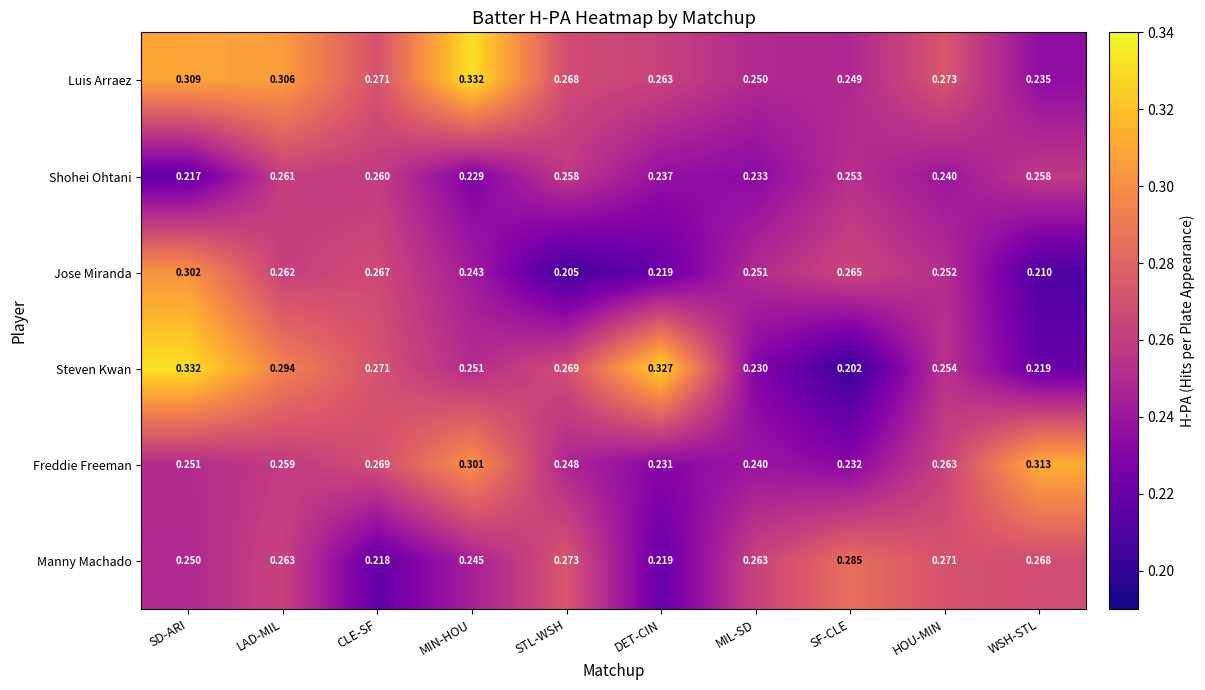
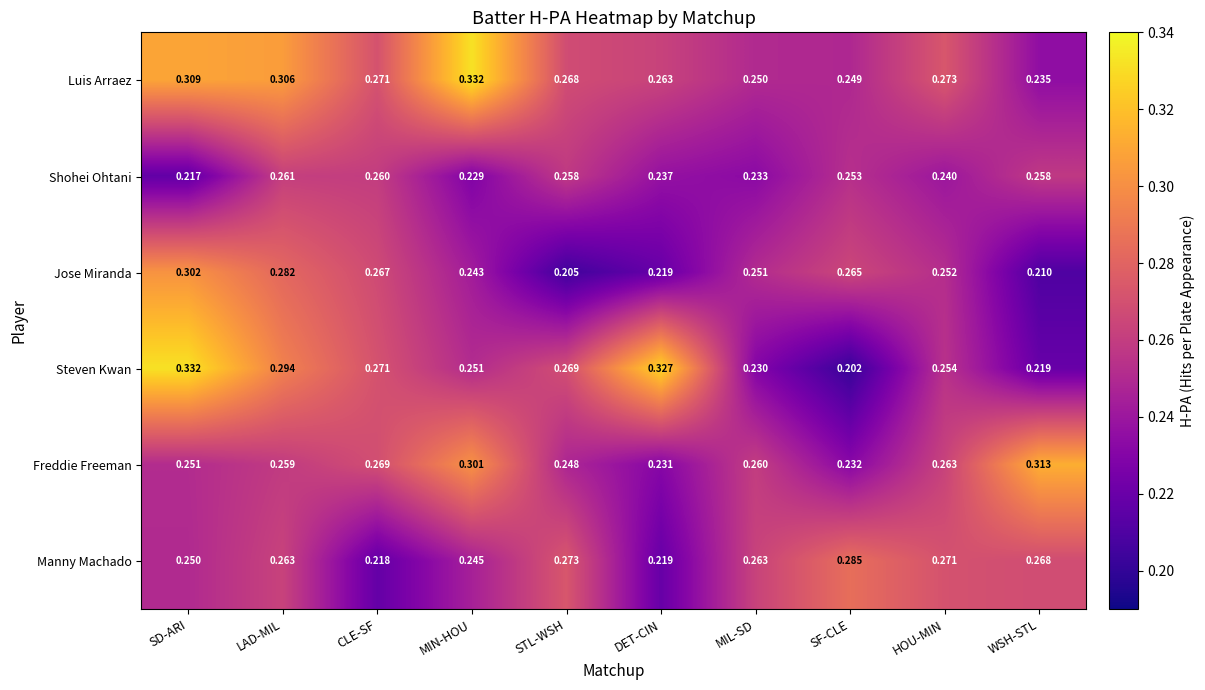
  {
    "Luis Arraez": {
      "SD-ARI": 0.309,
      "LAD-MIL": 0.306,
      "CLE-SF": 0.271,
      "MIN-HOU": 0.332,
      "STL-WSH": 0.268,
      "DET-CIN": 0.263,
      "MIL-SD": 0.250,
      "SF-CLE": 0.249,
      "HOU-MIN": 0.273,
      "WSH-STL": 0.235
    },
    "Shohei Ohtani": {
      "SD-ARI": 0.217,
      "LAD-MIL": 0.261,
      "CLE-SF": 0.260,
      "MIN-HOU": 0.229,
      "STL-WSH": 0.258,
      "DET-CIN": 0.237,
      "MIL-SD": 0.233,
      "SF-CLE": 0.253,
      "HOU-MIN": 0.240,
      "WSH-STL": 0.258
    },
    "Jose Miranda": {
      "SD-ARI": 0.302,
-     "LAD-MIL": 0.262,
+     "LAD-MIL": 0.282,
      "CLE-SF": 0.267,
      "MIN-HOU": 0.243,
      "STL-WSH": 0.205,
      "DET-CIN": 0.219,
      "MIL-SD": 0.251,
      "SF-CLE": 0.265,
      "HOU-MIN": 0.252,
      "WSH-STL": 0.210
    },
    "Steven Kwan": {
      "SD-ARI": 0.332,
      "LAD-MIL": 0.294,
      "CLE-SF": 0.271,
      "MIN-HOU": 0.251,
      "STL-WSH": 0.269,
      "DET-CIN": 0.327,
      "MIL-SD": 0.230,
      "SF-CLE": 0.202,
      "HOU-MIN": 0.254,
      "WSH-STL": 0.219
    },
    "Freddie Freeman": {
      "SD-ARI": 0.251,
      "LAD-MIL": 0.259,
      "CLE-SF": 0.269,
      "MIN-HOU": 0.301,
      "STL-WSH": 0.248,
      "DET-CIN": 0.231,
-     "MIL-SD": 0.240,
+     "MIL-SD": 0.260,
      "SF-CLE": 0.232,
      "HOU-MIN": 0.263,
      "WSH-STL": 0.313
    },
    "Manny Machado": {
      "SD-ARI": 0.250,
      "LAD-MIL": 0.263,
      "CLE-SF": 0.218,
      "MIN-HOU": 0.245,
      "STL-WSH": 0.273,
      "DET-CIN": 0.219,
      "MIL-SD": 0.263,
      "SF-CLE": 0.285,
      "HOU-MIN": 0.271,
      "WSH-STL": 0.268
    }
  }
